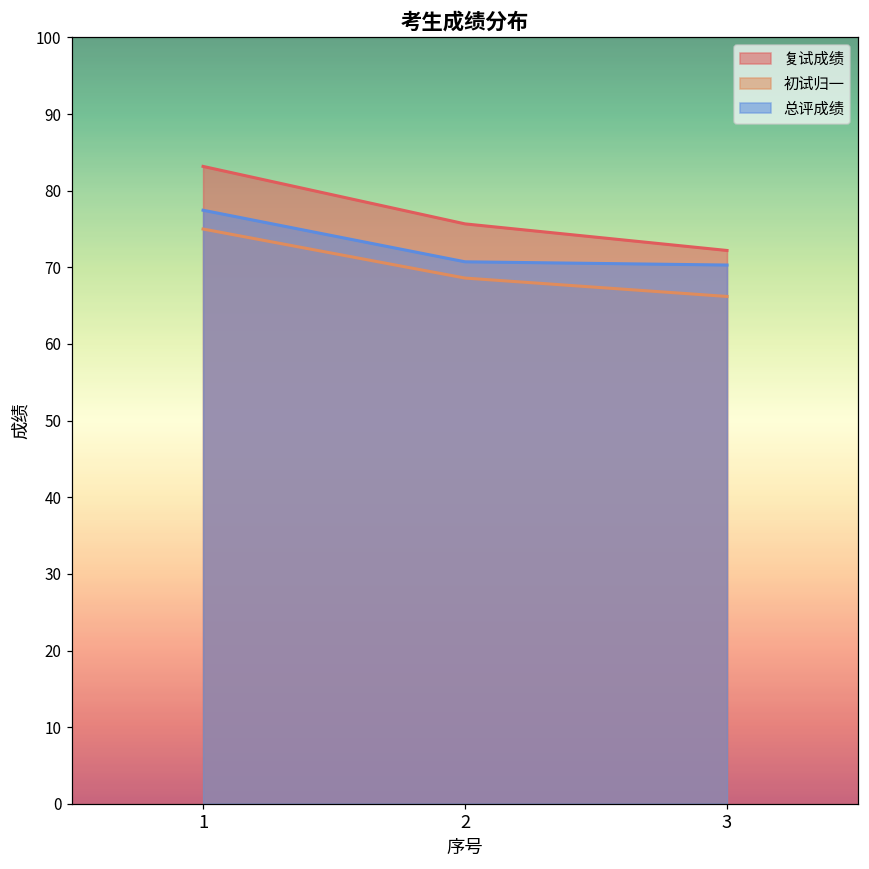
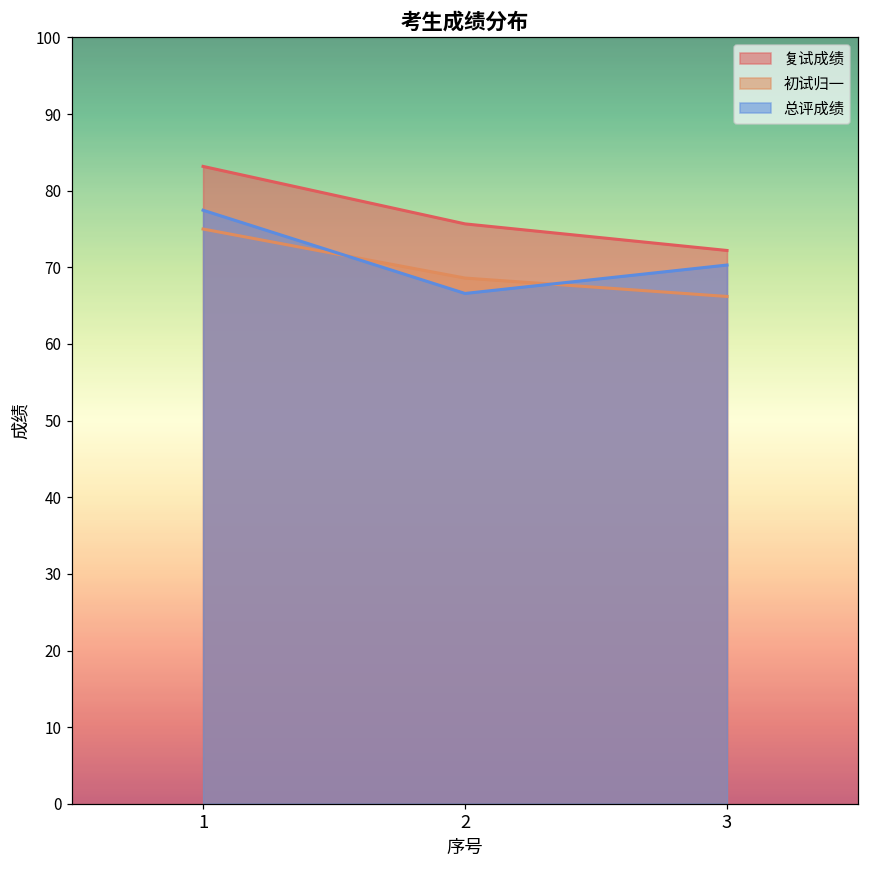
  {
    "总评成绩": {
      "1": 77,
-     "2": 71,
+     "2": 67,
      "3": 70
    }
  }
